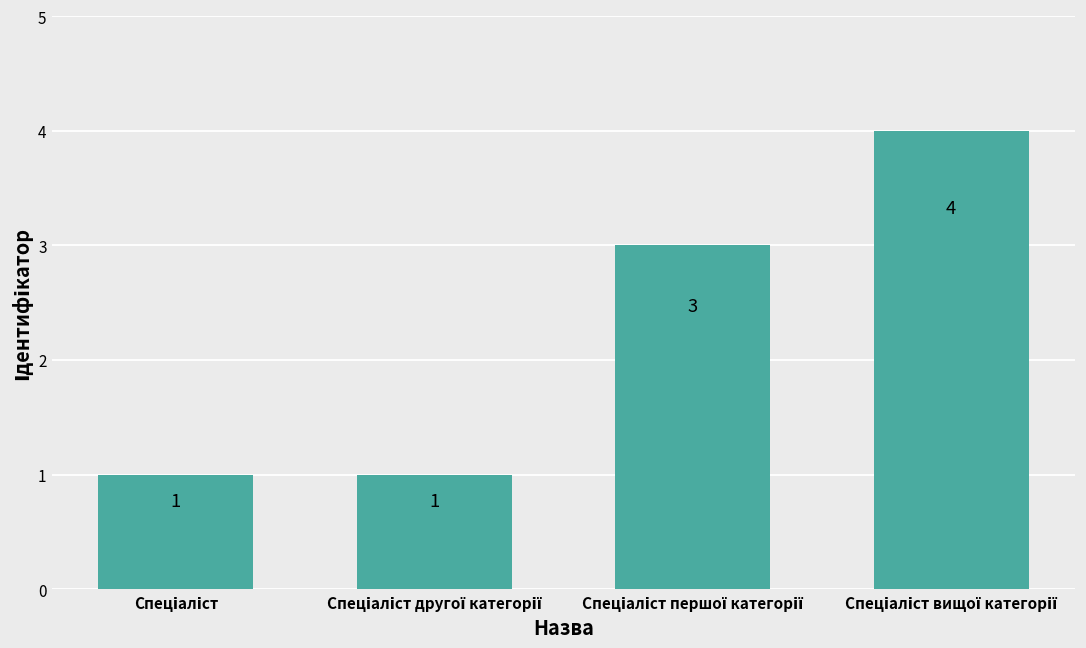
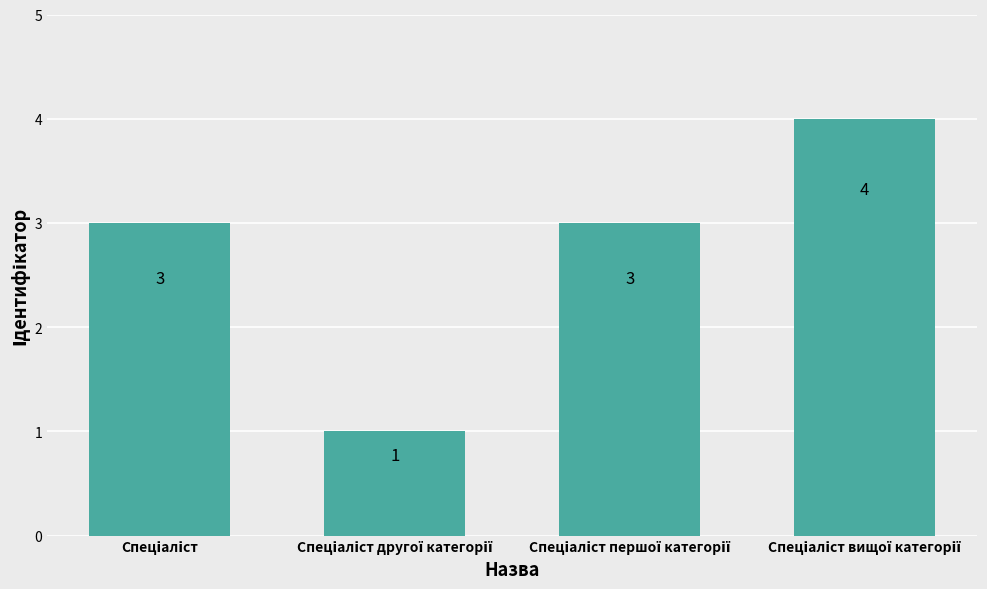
  {
-   "Спеціаліст": 1,
+   "Спеціаліст": 3,
    "Спеціаліст другої категорії": 1,
    "Спеціаліст першої категорії": 3,
    "Спеціаліст вищої категорії": 4
  }
